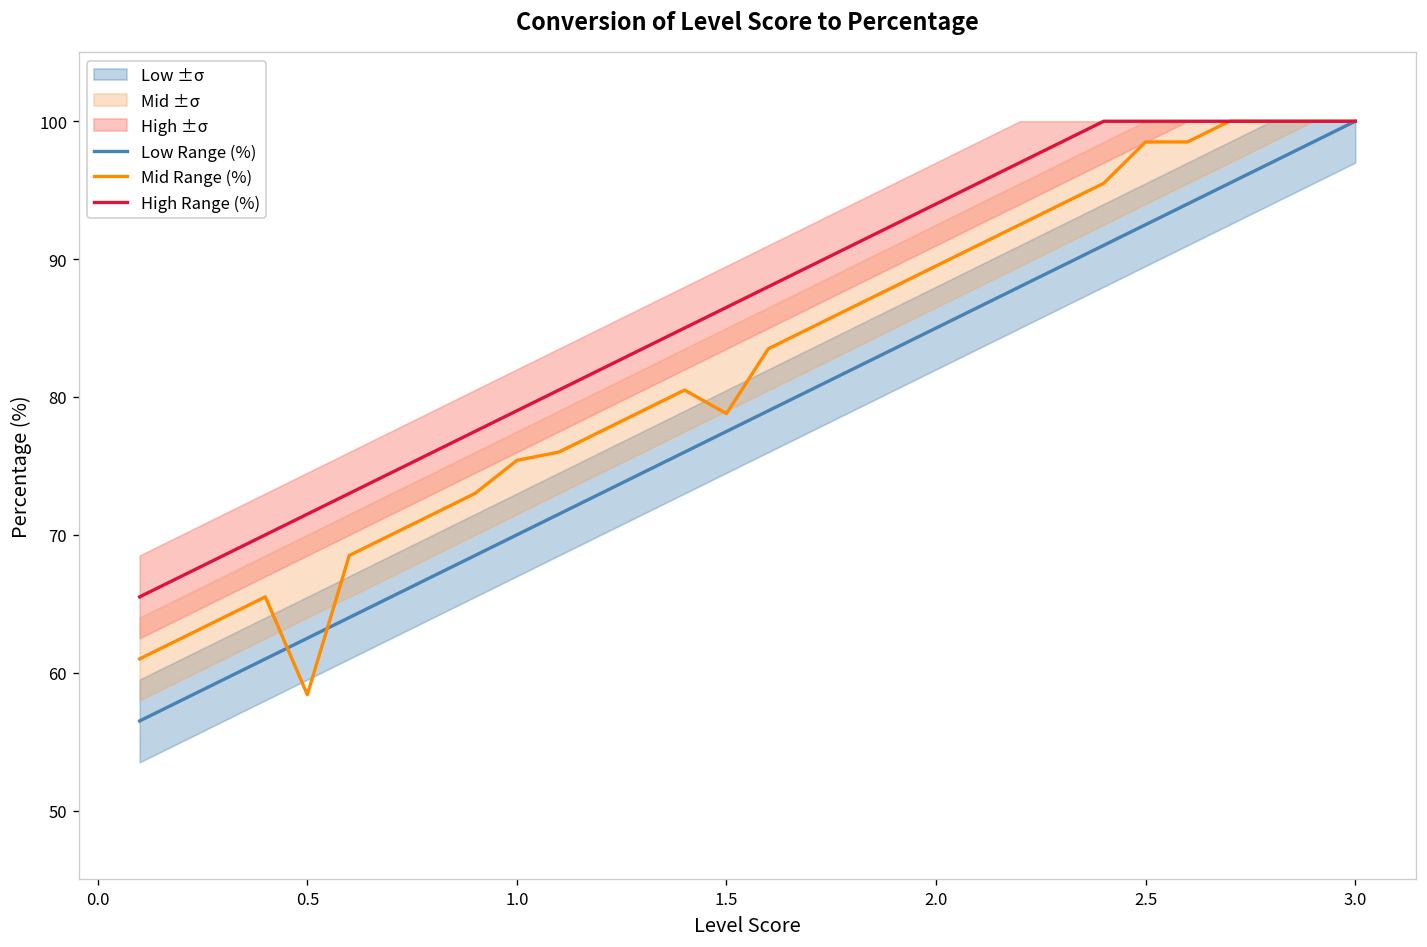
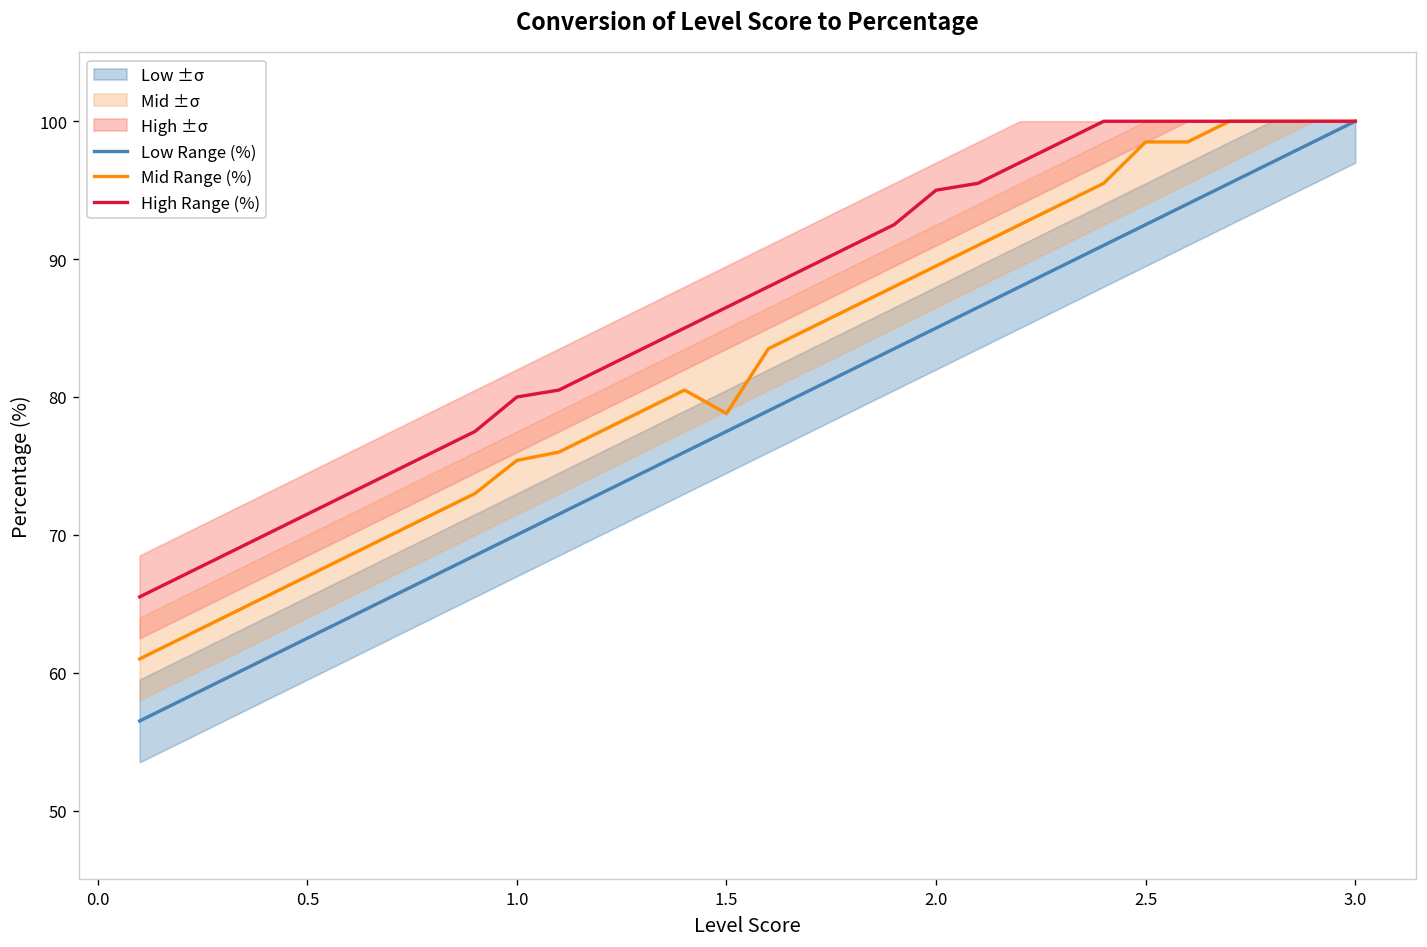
  {
    "Mid Range (%)": {
-     "0.5": 58.4,
+     "0.5": 67.0,
      "1.0": 75.4,
      "1.5": 78.8,
      "2.0": 89.5,
      "2.5": 98.5
    },
    "High Range (%)": {
      "0.5": 71.5,
-     "1.0": 79,
+     "1.0": 80,
      "1.5": 86.5,
-     "2.0": 94
+     "2.0": 95
    }
  }
